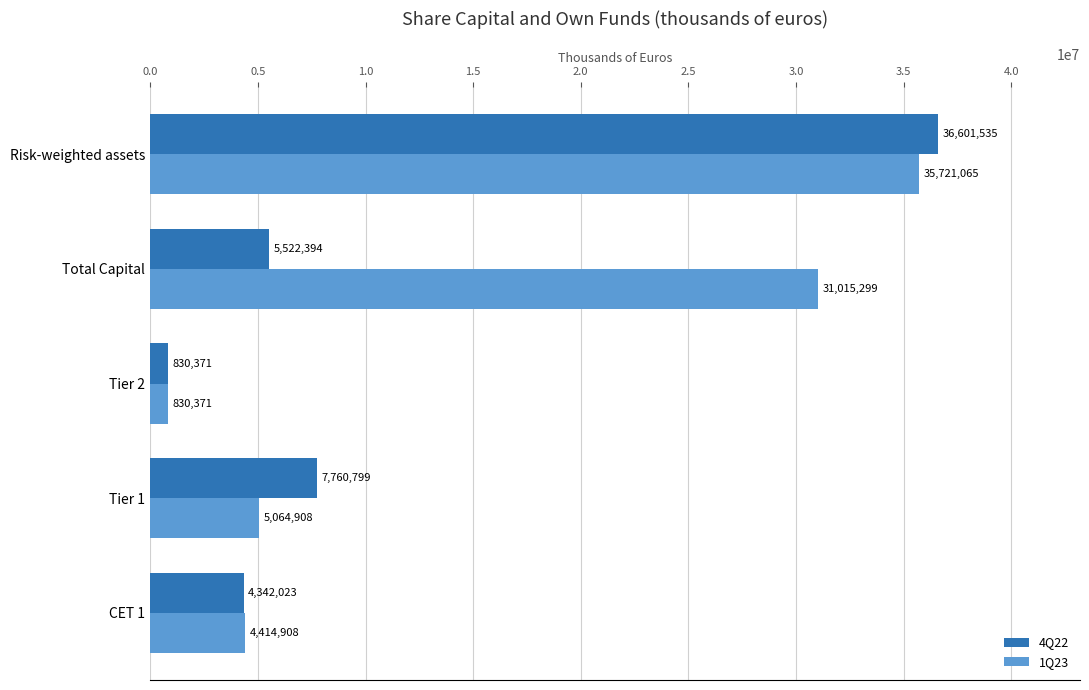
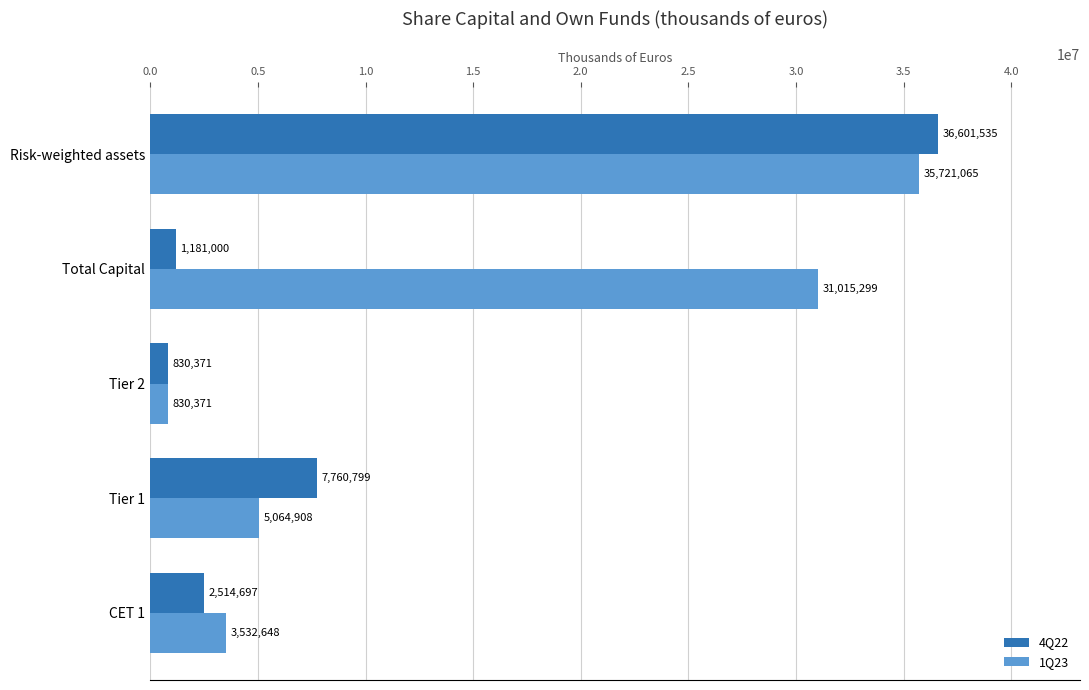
  {
    "4Q22": {
      "Risk-weighted assets": "36,601,535",
-     "Total Capital": "5,522,394",
+     "Total Capital": "1,181,000",
      "Tier 2": "830,371",
      "Tier 1": "7,760,799",
-     "CET 1": "4,342,023"
+     "CET 1": "2,514,697"
    },
    "1Q23": {
      "Risk-weighted assets": "35,721,065",
      "Total Capital": "31,015,299",
      "Tier 2": "830,371",
      "Tier 1": "5,064,908",
-     "CET 1": "4,414,908"
+     "CET 1": "3,532,648"
    }
  }
